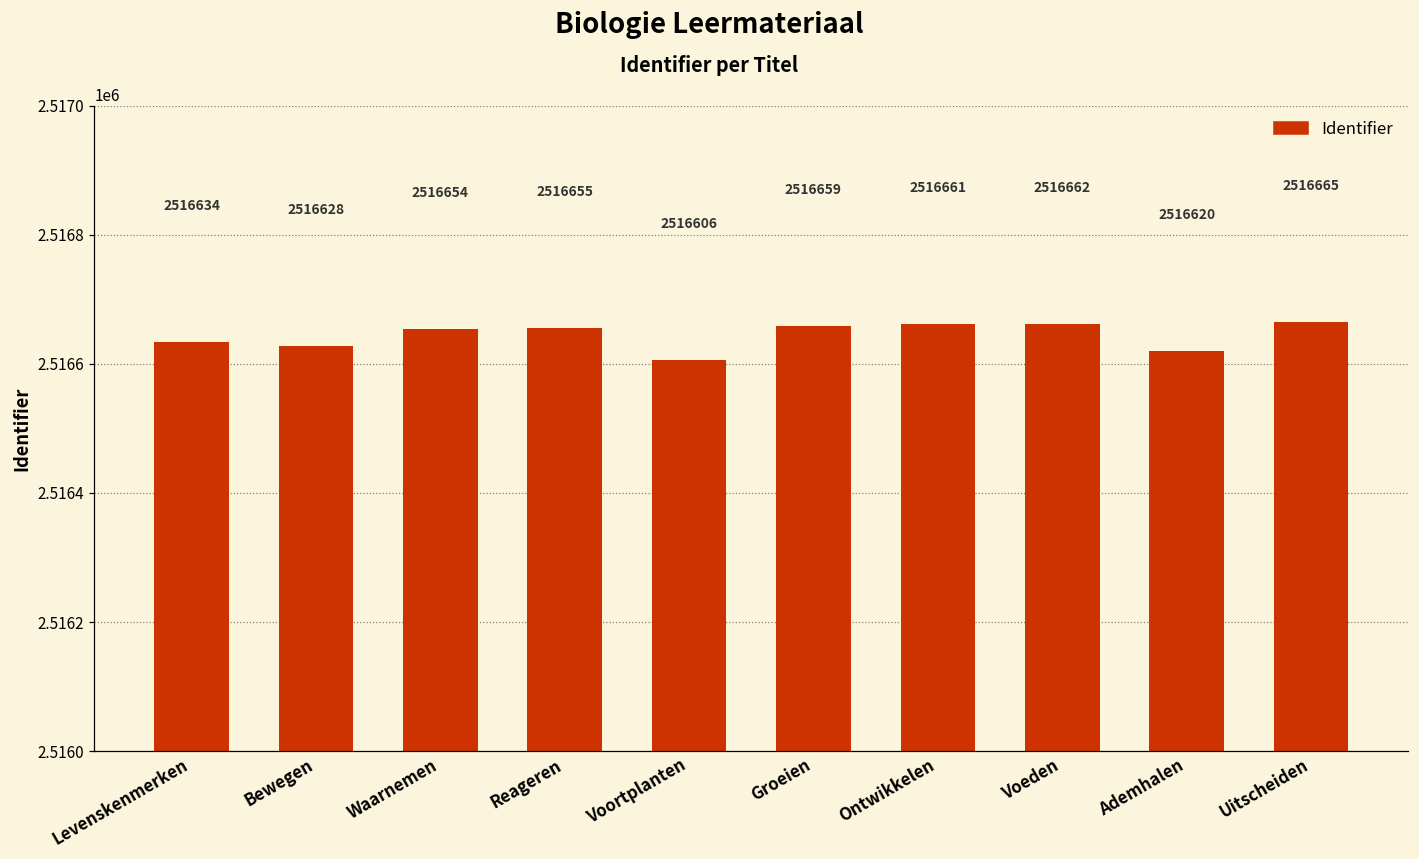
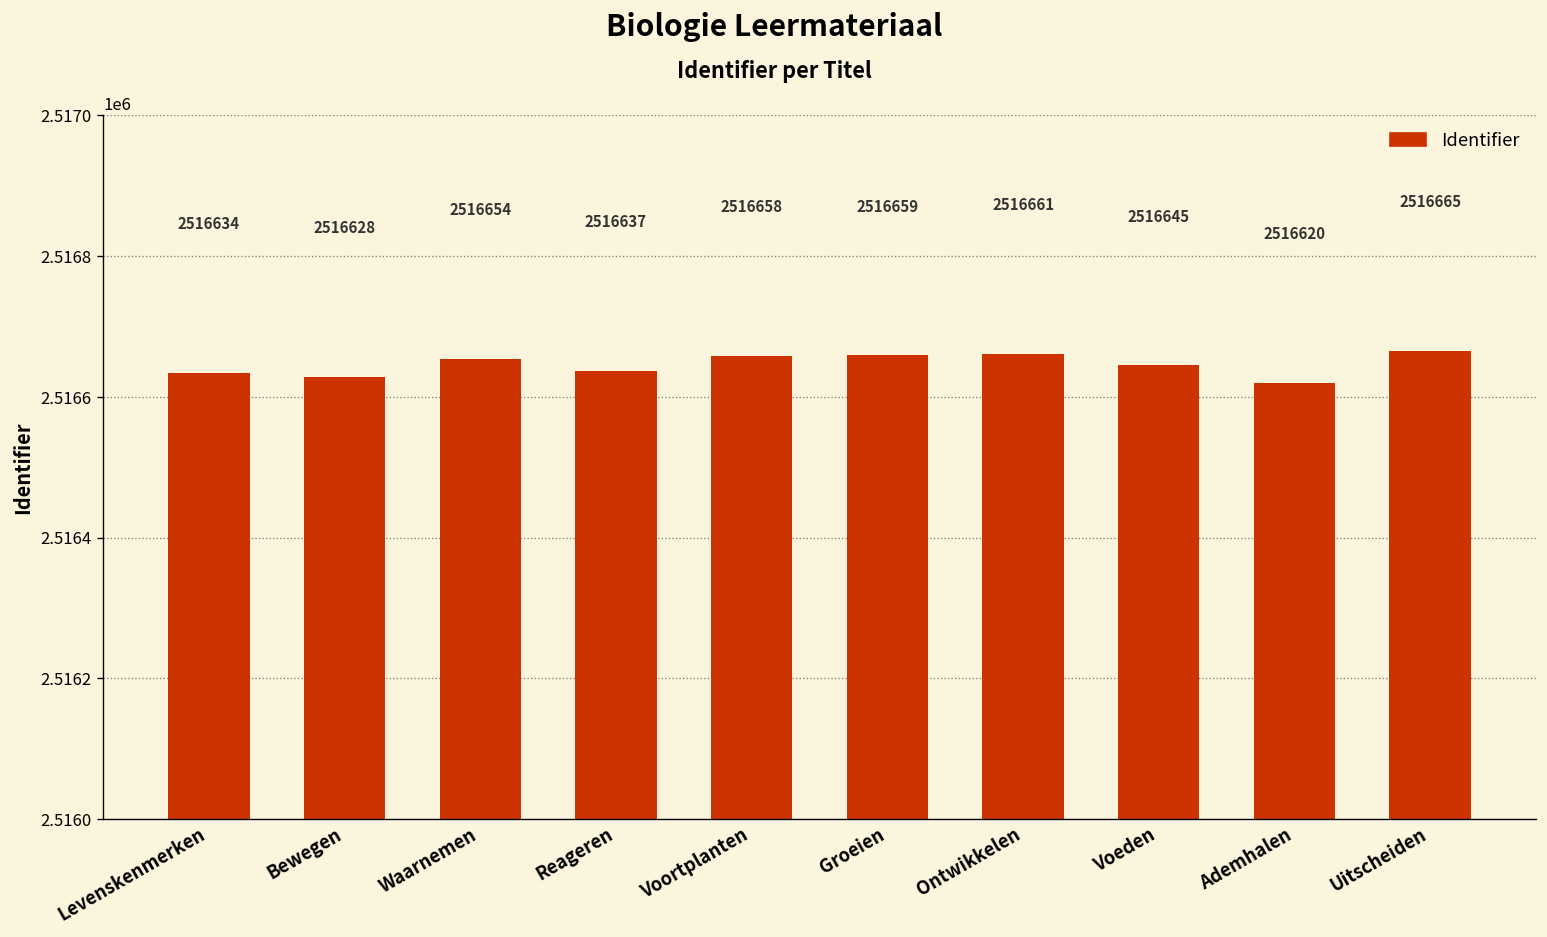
  {
-   "Reageren": 2516655,
-   "Voortplanten": 2516606,
-   "Voeden": 2516662
+   "Reageren": 2516637,
+   "Voortplanten": 2516658,
+   "Voeden": 2516645
  }
